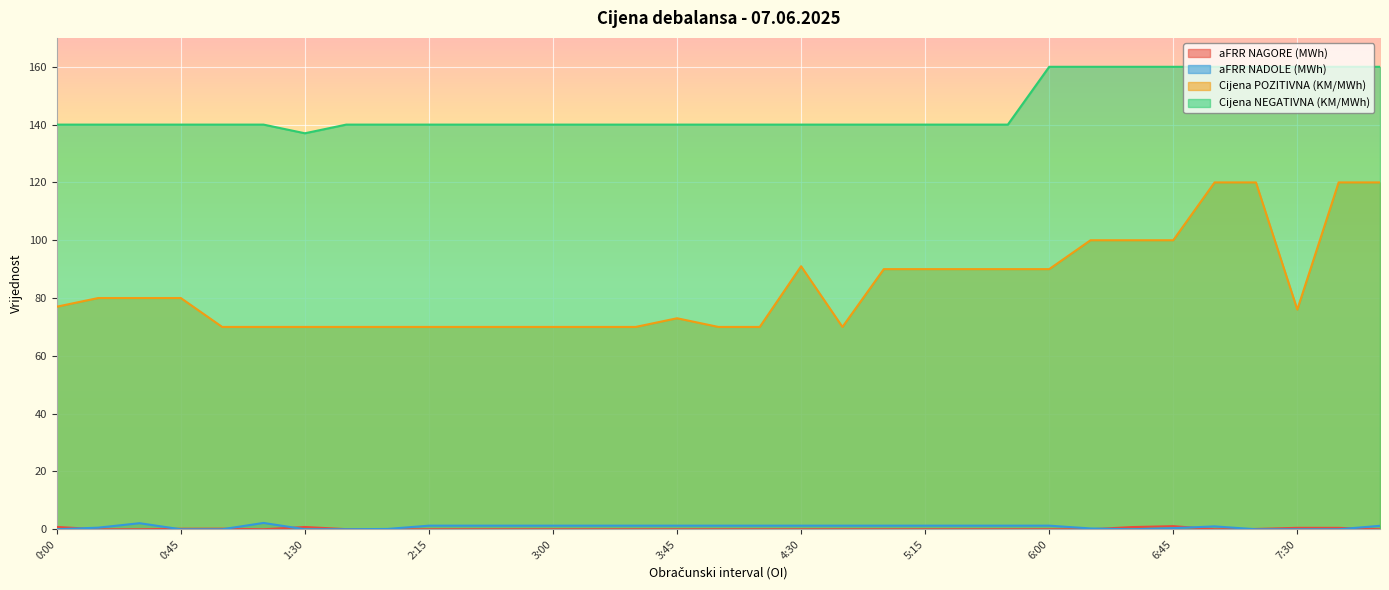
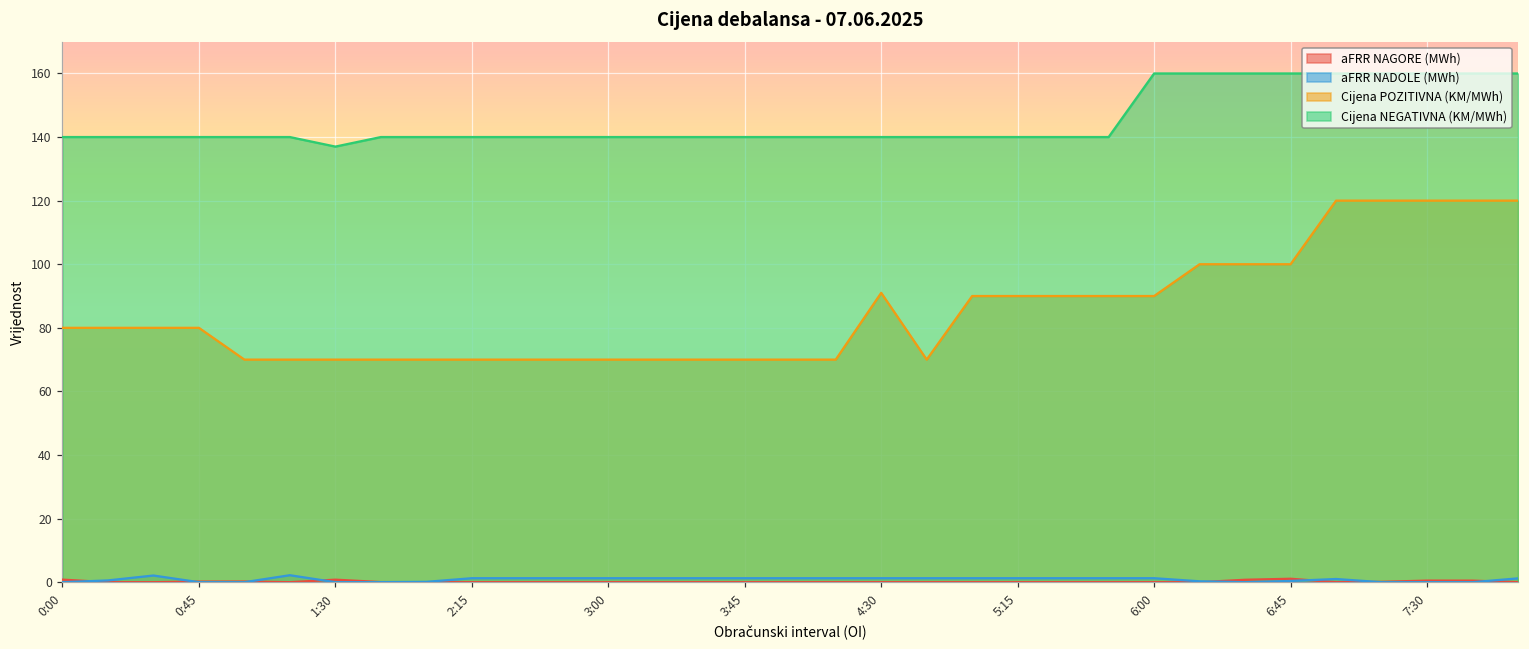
  {
    "aFRR NAGORE (MWh)": {
      "2:15": 0,
      "3:00": 0,
      "3:45": 0,
      "4:30": 0,
      "5:15": 0,
      "6:00": 0
    },
    "aFRR NADOLE (MWh)": {
      "2:15": 1,
      "3:00": 1,
      "3:45": 1,
      "4:30": 1,
      "5:15": 1,
      "6:00": 1
    },
    "Cijena POZITIVNA (KM/MWh)": {
-     "0:00": 77,
+     "0:00": 80,
      "0:45": 80,
      "1:30": 70,
      "2:15": 70,
      "3:00": 70,
-     "3:45": 73,
+     "3:45": 70,
      "4:30": 91,
      "5:15": 90,
      "6:00": 90,
      "6:45": 100,
-     "7:30": 76
+     "7:30": 120
    },
    "Cijena NEGATIVNA (KM/MWh)": {
      "0:00": 140,
      "0:45": 140,
      "1:30": 137,
      "2:15": 140,
      "3:00": 140,
      "3:45": 140,
      "4:30": 140,
      "5:15": 140,
      "6:00": 160,
      "6:45": 160
    }
  }
